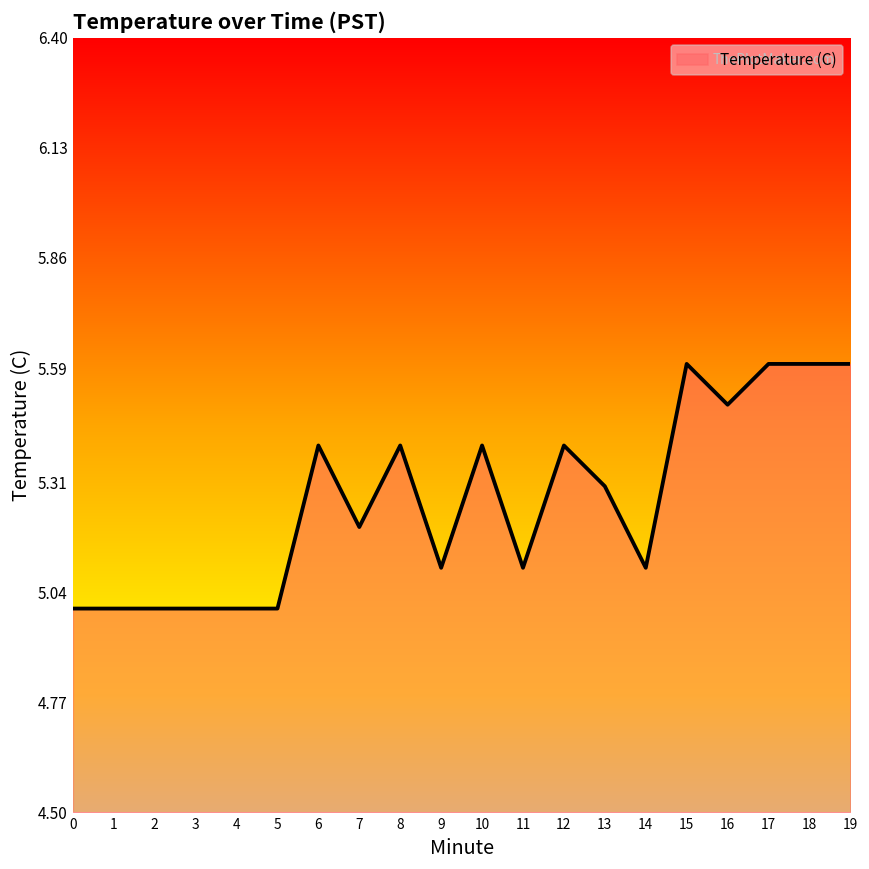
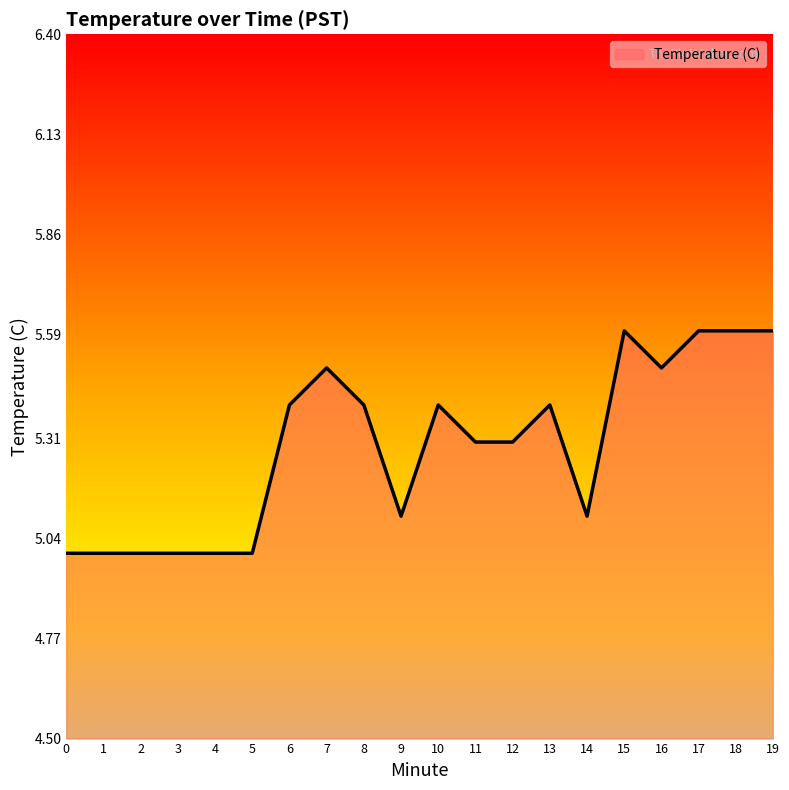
  {
    "0": 5.0,
    "1": 5.0,
    "2": 5.0,
    "3": 5.0,
    "4": 5.0,
    "5": 5.0,
    "6": 5.4,
-   "7": 5.2,
+   "7": 5.5,
    "8": 5.4,
    "9": 5.1,
    "10": 5.4,
-   "11": 5.1,
-   "12": 5.4,
-   "13": 5.3,
+   "11": 5.3,
+   "12": 5.3,
+   "13": 5.4,
    "14": 5.1,
    "15": 5.6,
    "16": 5.5,
    "17": 5.6,
    "18": 5.6,
    "19": 5.6
  }
